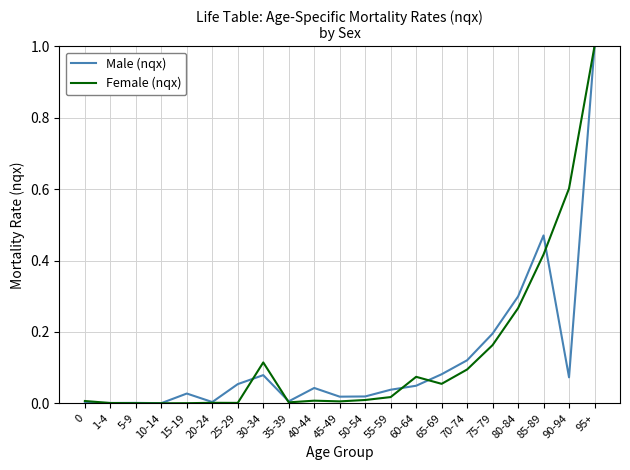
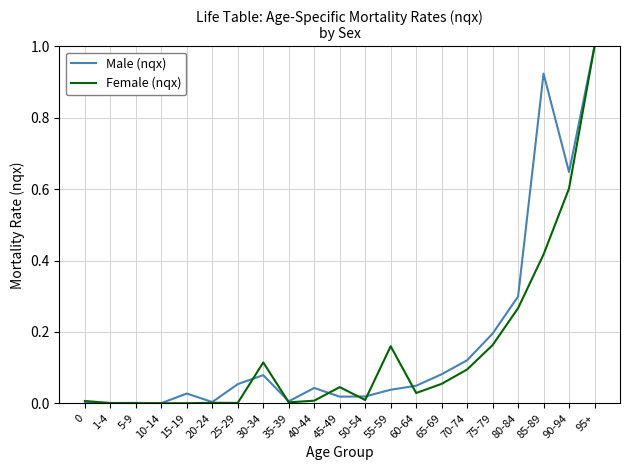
  {
    "Male (nqx)": {
      "15-19": 0.03,
      "25-29": 0.05,
      "30-34": 0.08,
      "40-44": 0.04,
      "45-49": 0.02,
      "50-54": 0.02,
      "55-59": 0.04,
      "60-64": 0.05,
      "65-69": 0.08,
      "70-74": 0.12,
      "75-79": 0.20,
      "80-84": 0.30,
-     "85-89": 0.47,
-     "90-94": 0.07
+     "85-89": 0.92,
+     "90-94": 0.65
    },
    "Female (nqx)": {
      "15-19": 0.00,
      "25-29": 0.00,
      "30-34": 0.11,
      "40-44": 0.01,
-     "45-49": 0.01,
+     "45-49": 0.05,
      "50-54": 0.01,
-     "55-59": 0.02,
-     "60-64": 0.07,
+     "55-59": 0.16,
+     "60-64": 0.03,
      "65-69": 0.05,
      "70-74": 0.09,
      "75-79": 0.16,
      "80-84": 0.27,
      "85-89": 0.42,
      "90-94": 0.60
    }
  }
